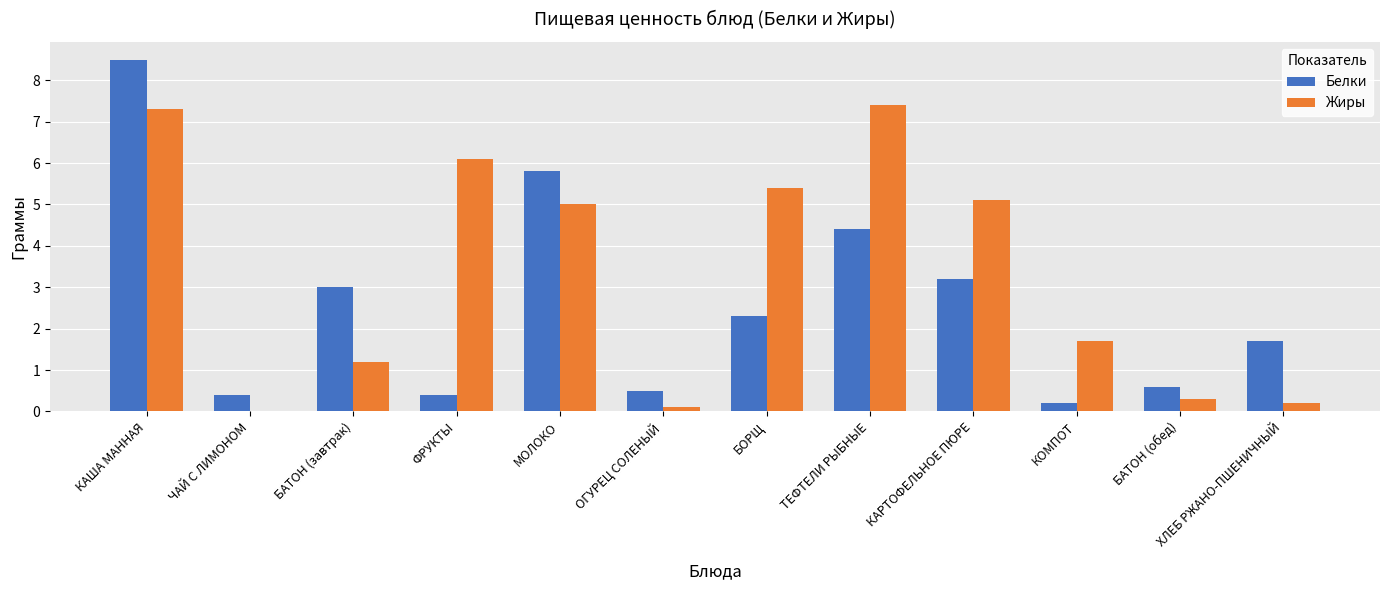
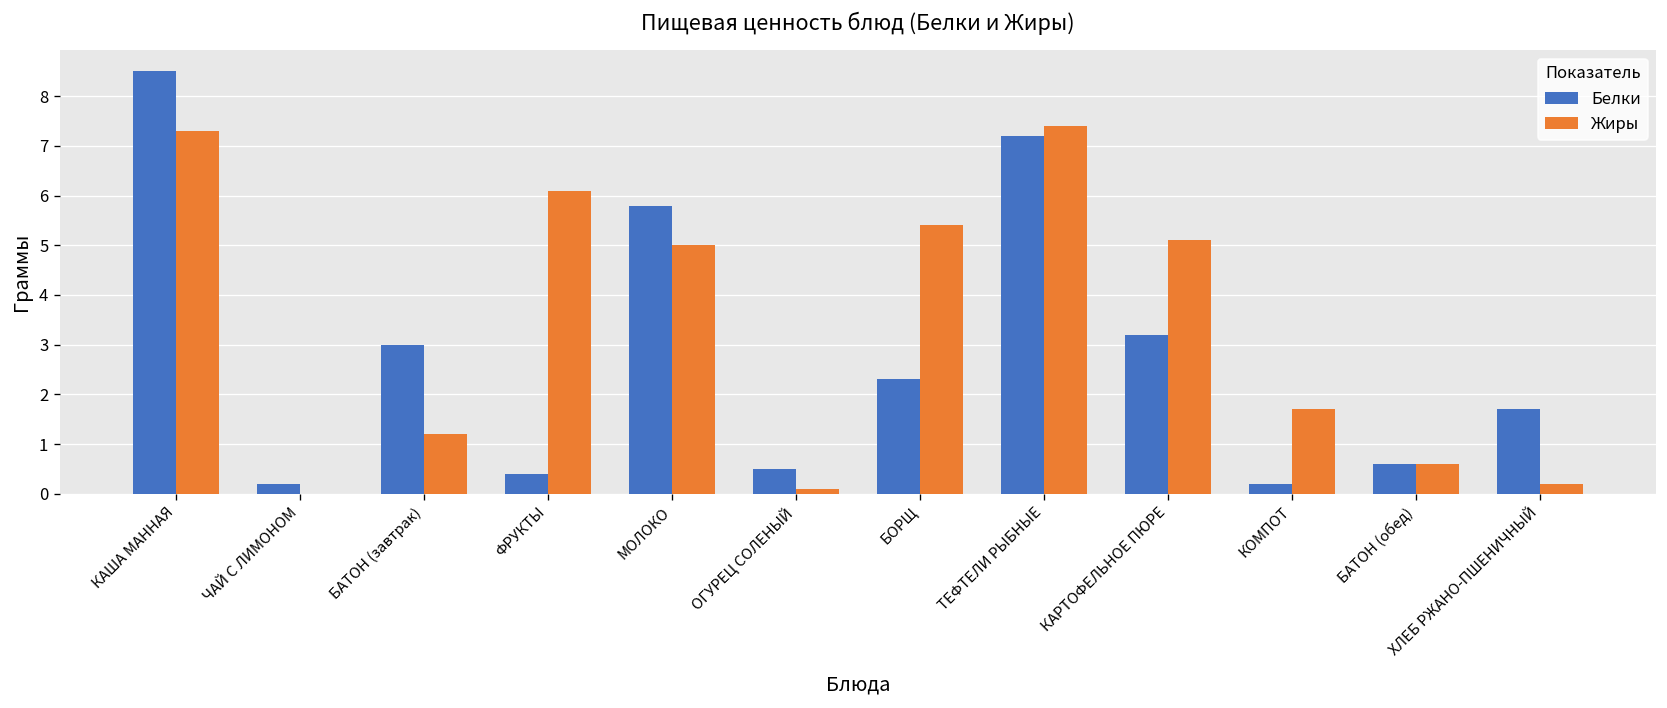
  {
    "Белки": {
      "КАША МАННАЯ": 8.5,
-     "ЧАЙ С ЛИМОНОМ": 0.4,
+     "ЧАЙ С ЛИМОНОМ": 0.2,
      "БАТОН (завтрак)": 3.0,
      "ФРУКТЫ": 0.4,
      "МОЛОКО": 5.8,
      "ОГУРЕЦ СОЛЕНЫЙ": 0.5,
      "БОРЩ": 2.3,
-     "ТЕФТЕЛИ РЫБНЫЕ": 4.4,
+     "ТЕФТЕЛИ РЫБНЫЕ": 7.2,
      "КАРТОФЕЛЬНОЕ ПЮРЕ": 3.2,
      "КОМПОТ": 0.2,
      "БАТОН (обед)": 0.6,
      "ХЛЕБ РЖАНО-ПШЕНИЧНЫЙ": 1.7
    },
    "Жиры": {
      "КАША МАННАЯ": 7.3,
      "ЧАЙ С ЛИМОНОМ": 0.0,
      "БАТОН (завтрак)": 1.2,
      "ФРУКТЫ": 6.1,
      "МОЛОКО": 5.0,
      "ОГУРЕЦ СОЛЕНЫЙ": 0.1,
      "БОРЩ": 5.4,
      "ТЕФТЕЛИ РЫБНЫЕ": 7.4,
      "КАРТОФЕЛЬНОЕ ПЮРЕ": 5.1,
      "КОМПОТ": 1.7,
-     "БАТОН (обед)": 0.3,
+     "БАТОН (обед)": 0.6,
      "ХЛЕБ РЖАНО-ПШЕНИЧНЫЙ": 0.2
    }
  }
